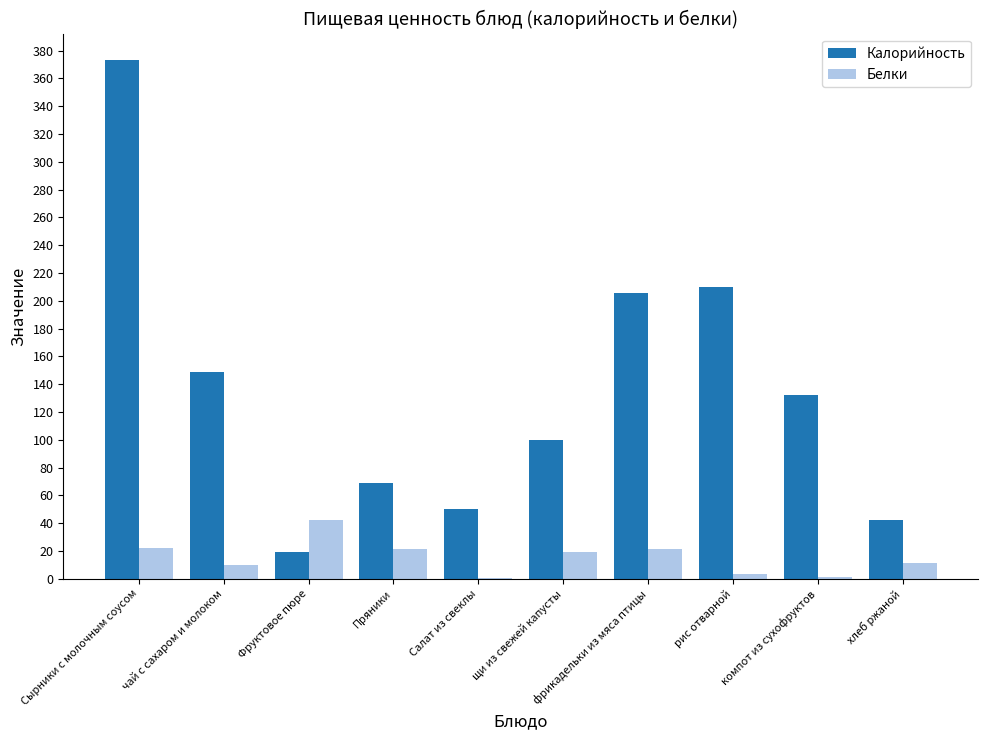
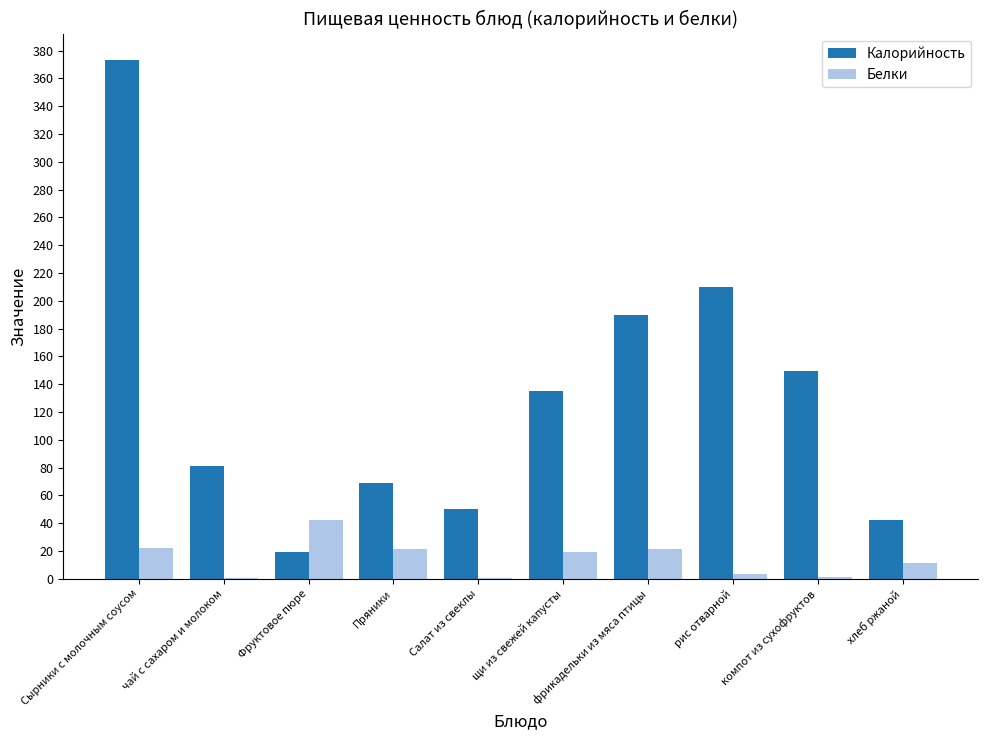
  {
    "Калорийность": {
      "Сырники с молочным соусом": 374,
-     "чай с сахаром и молоком": 149,
+     "чай с сахаром и молоком": 81,
      "Фруктовое пюре": 19,
      "Пряники": 69,
      "Салат из свеклы": 50,
-     "щи из свежей капусты": 100,
-     "фрикадельки из мяса птицы": 205,
+     "щи из свежей капусты": 135,
+     "фрикадельки из мяса птицы": 190,
      "рис отварной": 210,
-     "компот из сухофруктов": 132,
+     "компот из сухофруктов": 150,
      "хлеб ржаной": 42
    },
    "Белки": {
      "Сырники с молочным соусом": 22,
-     "чай с сахаром и молоком": 10,
+     "чай с сахаром и молоком": 0,
      "Фруктовое пюре": 42,
      "Пряники": 21,
      "щи из свежей капусты": 19,
      "фрикадельки из мяса птицы": 21,
      "рис отварной": 4,
      "хлеб ржаной": 11
    }
  }
